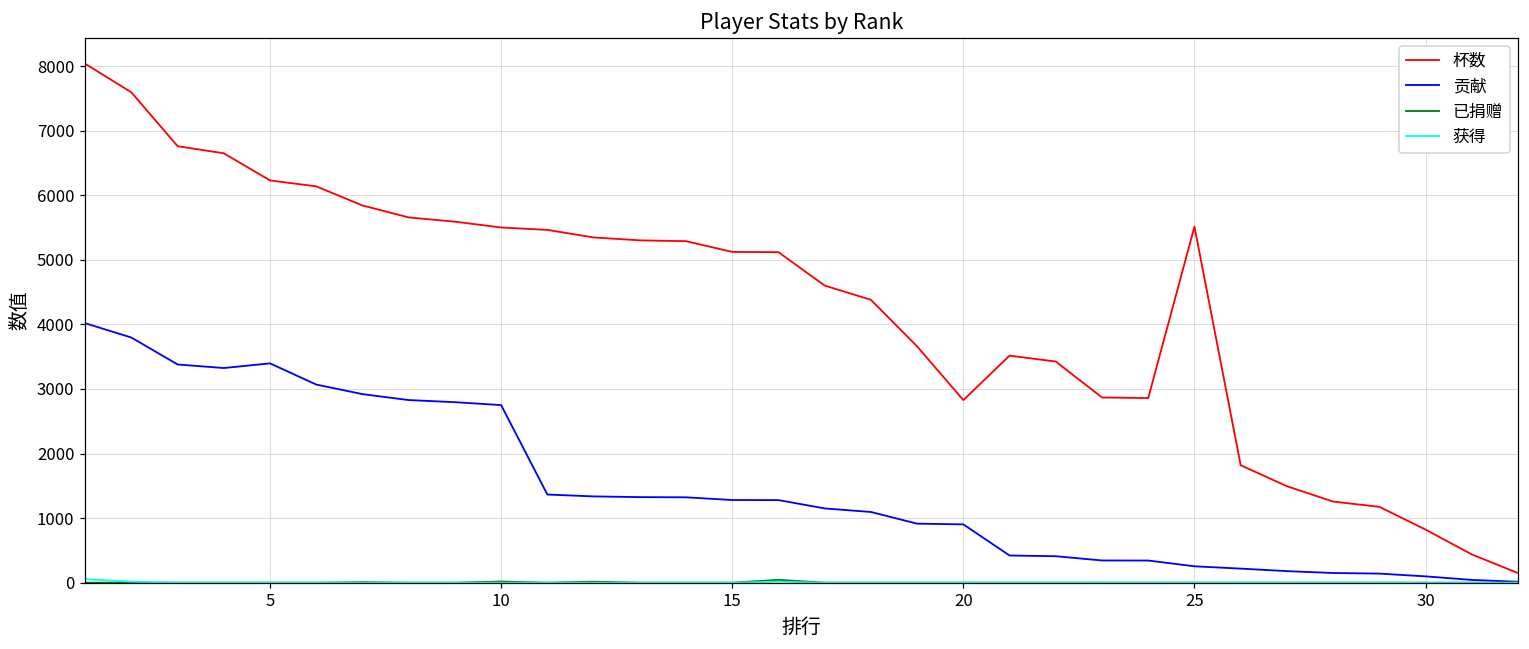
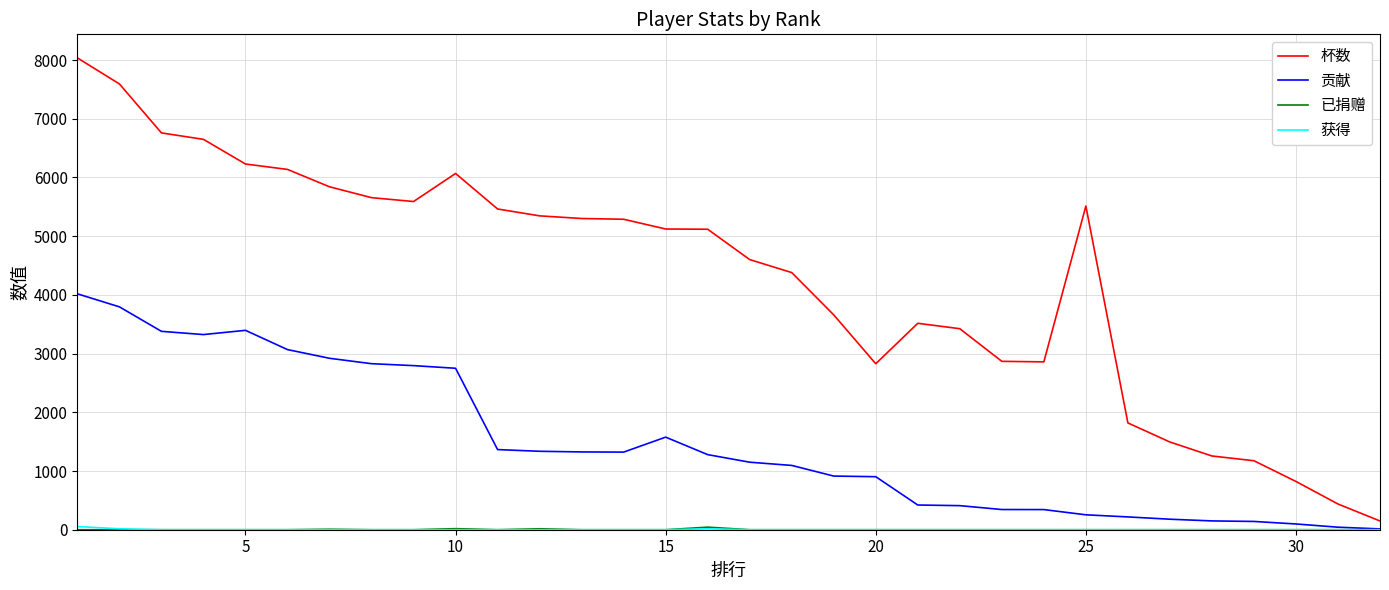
  {
    "杯数": {
      "5": 6200,
-     "10": 5500,
+     "10": 6100,
      "15": 5100,
      "20": 2800,
      "25": 5500,
      "30": 800
    },
    "贡献": {
      "5": 3400,
      "10": 2800,
-     "15": 1300,
+     "15": 1600,
      "20": 900,
      "25": 300,
      "30": 100
    }
  }
